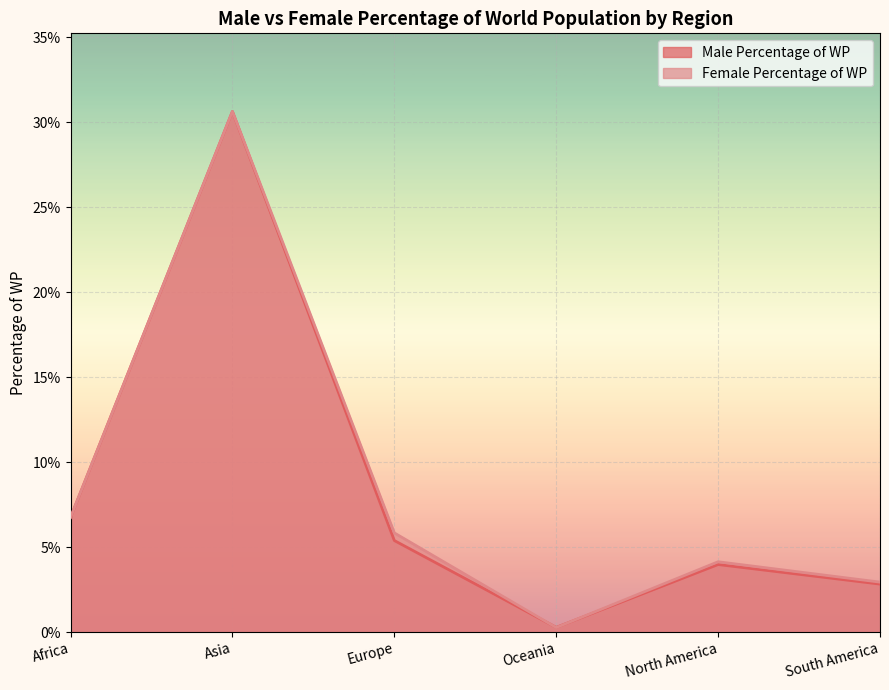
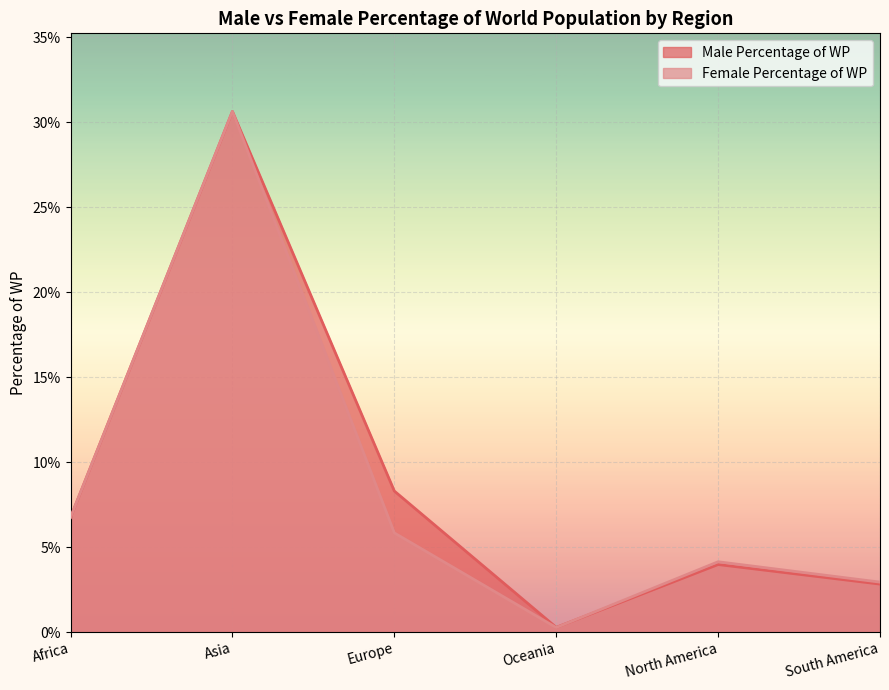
  {
    "Male Percentage of WP": {
-     "Europe": "5.4%",
+     "Europe": "8.3%",
      "North America": "4.0%"
    },
    "Female Percentage of WP": {
      "Europe": "5.8%",
      "North America": "4.1%"
    }
  }
